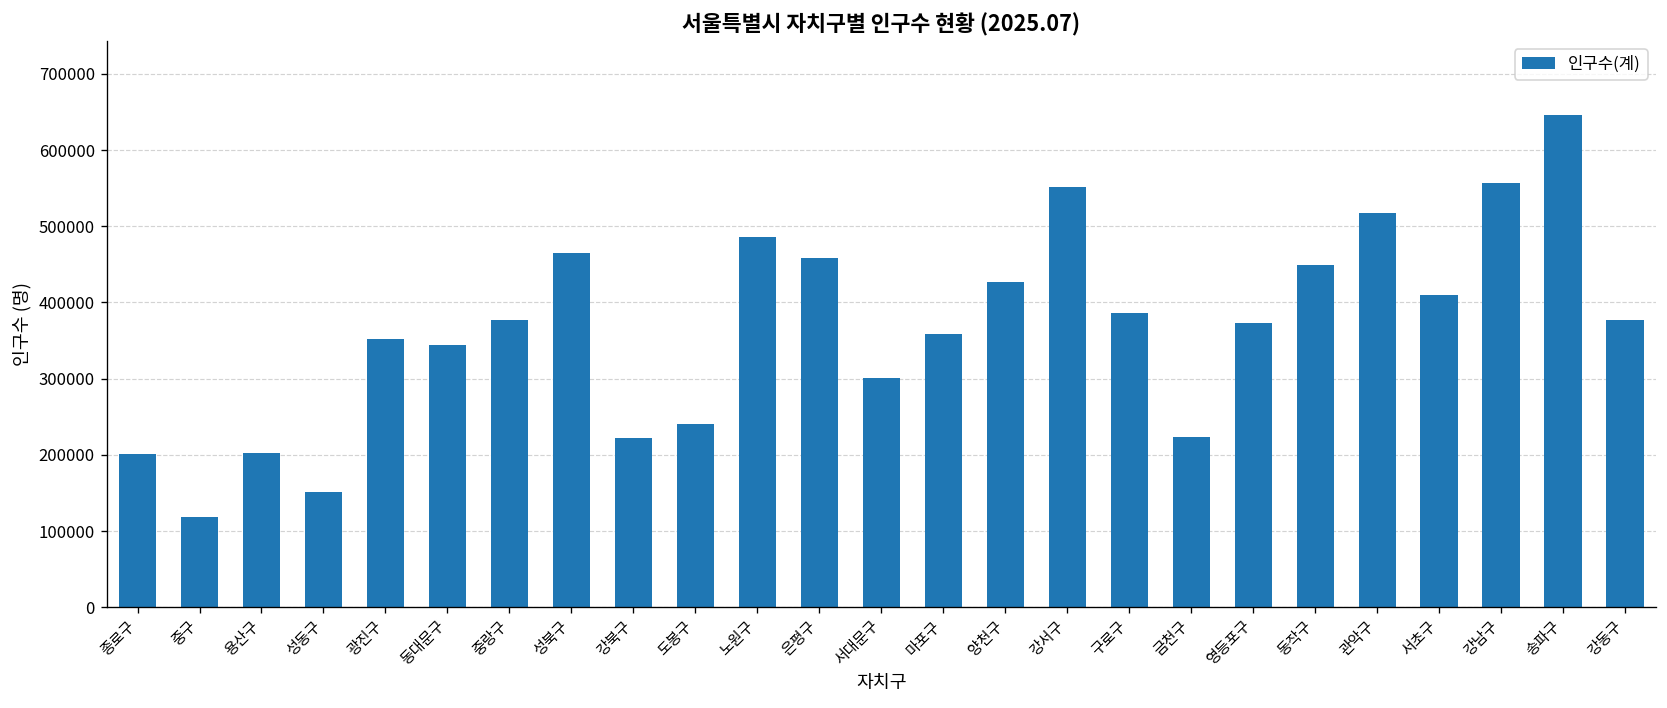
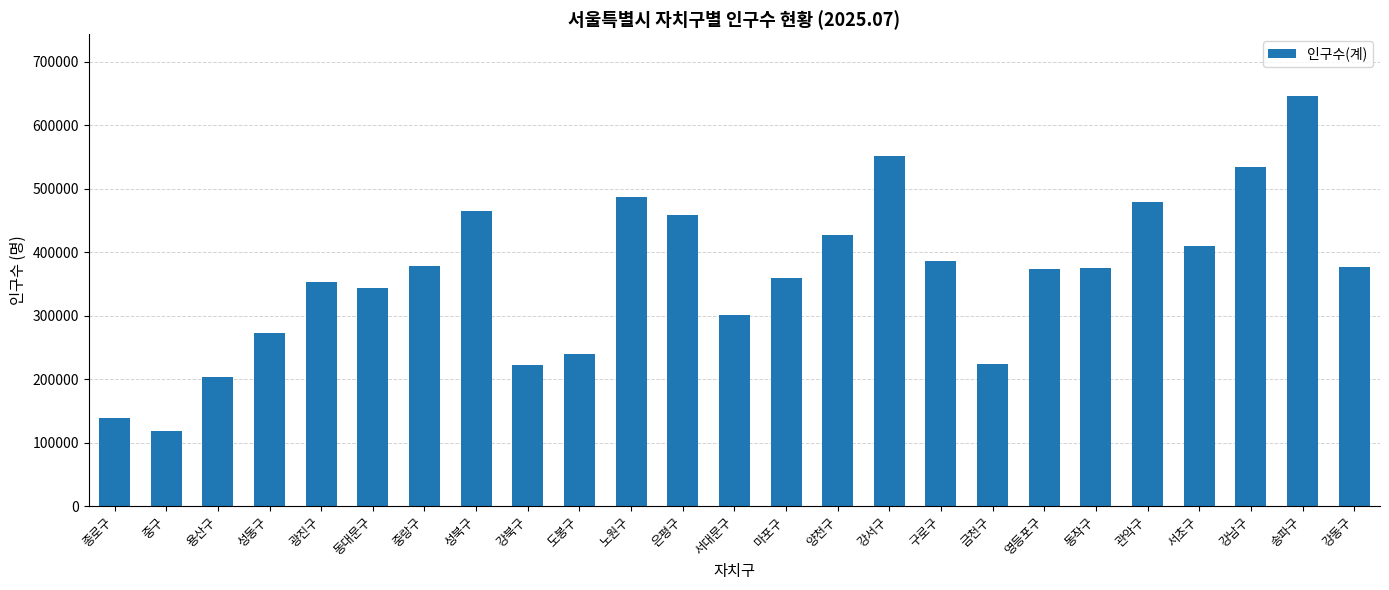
  {
-   "종로구": 200000,
+   "종로구": 140000,
    "중구": 120000,
    "용산구": 200000,
-   "성동구": 150000,
+   "성동구": 270000,
    "광진구": 350000,
    "동대문구": 340000,
    "중랑구": 380000,
    "성북구": 470000,
    "강북구": 220000,
    "도봉구": 240000,
    "노원구": 490000,
    "은평구": 460000,
    "서대문구": 300000,
    "마포구": 360000,
    "양천구": 430000,
    "강서구": 550000,
    "구로구": 390000,
    "금천구": 220000,
    "영등포구": 370000,
-   "동작구": 450000,
-   "관악구": 520000,
+   "동작구": 370000,
+   "관악구": 480000,
    "서초구": 410000,
-   "강남구": 560000,
+   "강남구": 530000,
    "송파구": 650000,
    "강동구": 380000
  }
